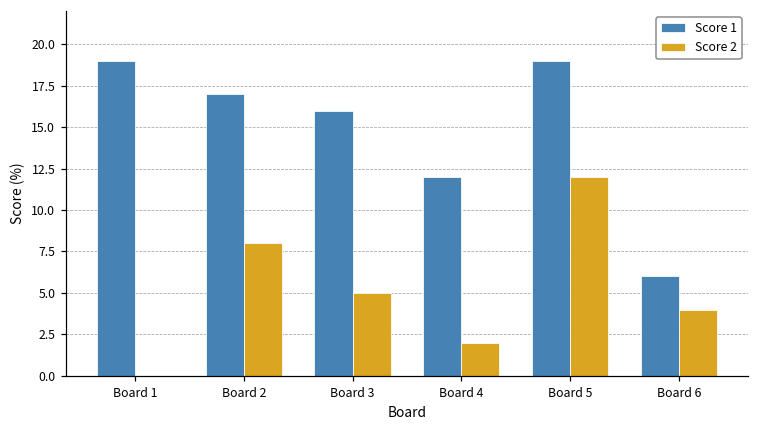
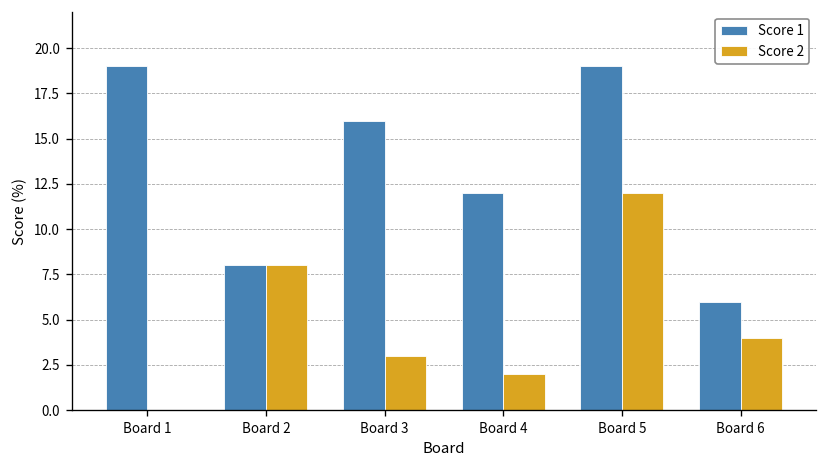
  {
    "Score 1": {
      "Board 1": 19,
-     "Board 2": 17,
+     "Board 2": 8,
      "Board 3": 16,
      "Board 4": 12,
      "Board 5": 19,
      "Board 6": 6
    },
    "Score 2": {
      "Board 1": 0,
      "Board 2": 8,
-     "Board 3": 5,
+     "Board 3": 3,
      "Board 4": 2,
      "Board 5": 12,
      "Board 6": 4
    }
  }
